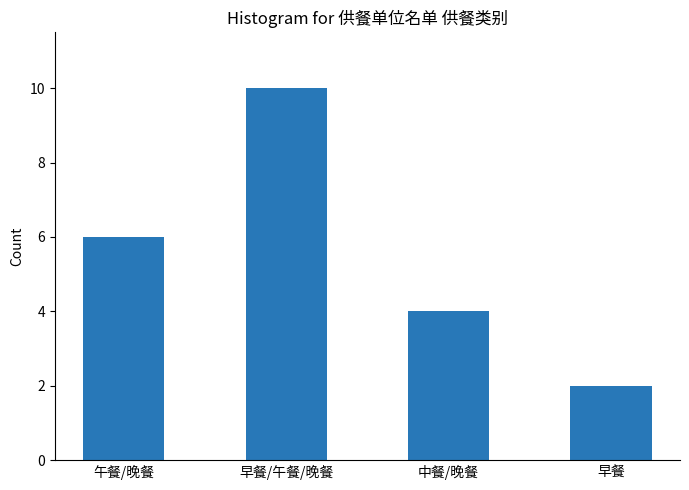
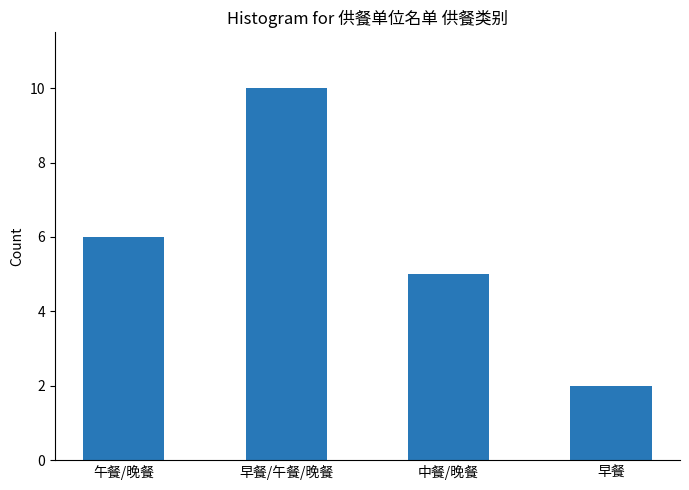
  {
    "午餐/晚餐": 6,
    "早餐/午餐/晚餐": 10,
-   "中餐/晚餐": 4,
+   "中餐/晚餐": 5,
    "早餐": 2
  }
